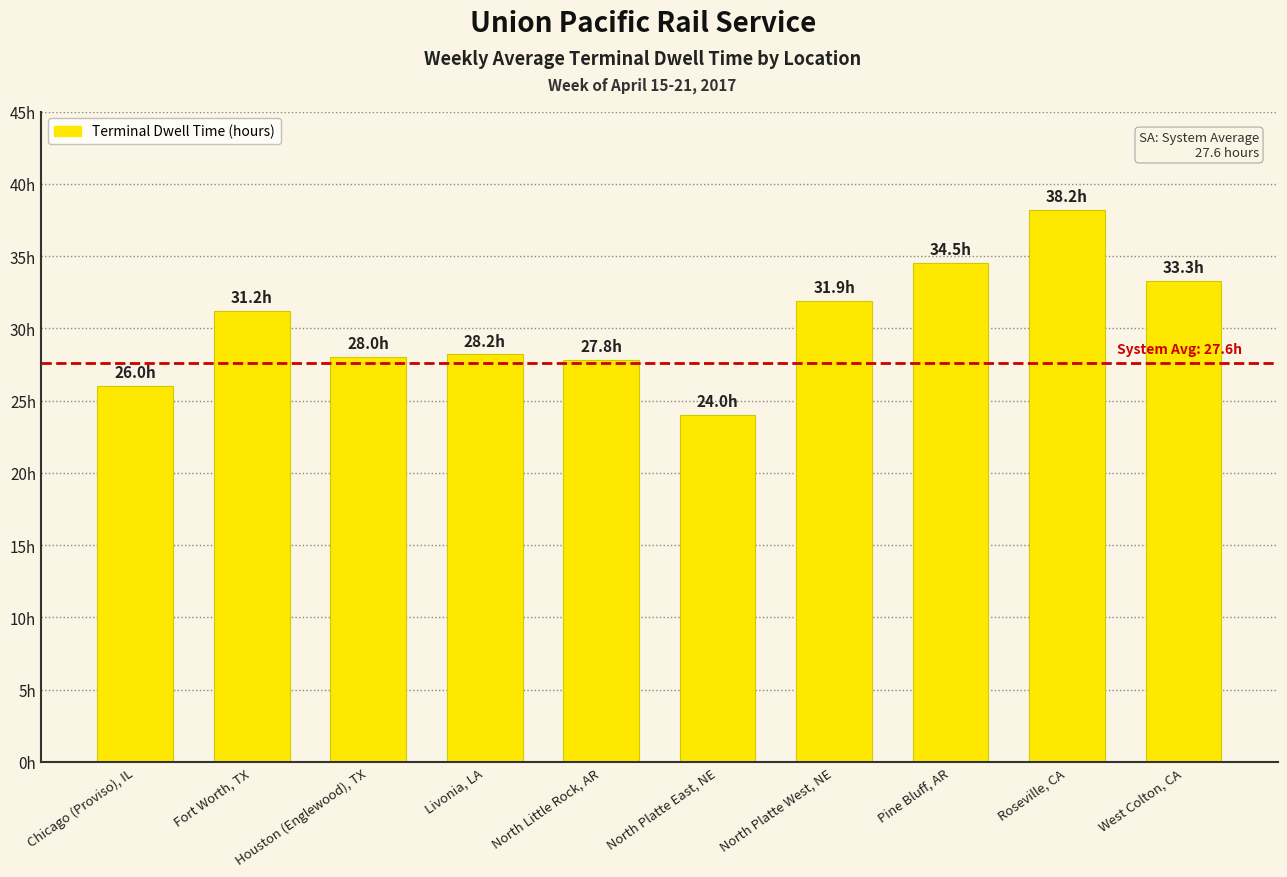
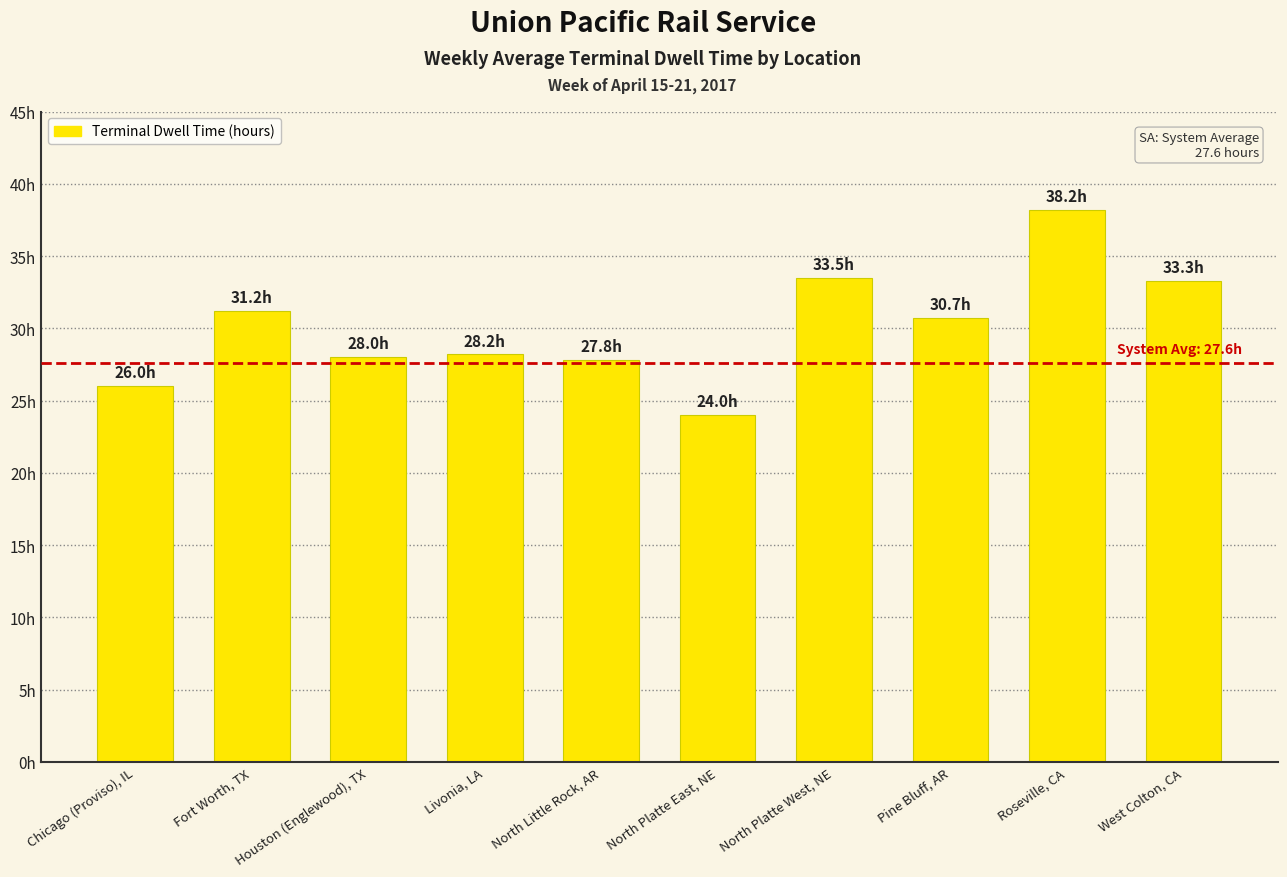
  {
    "Chicago (Proviso), IL": "26.0h",
    "Fort Worth, TX": "31.2h",
    "Houston (Englewood), TX": "28.0h",
    "Livonia, LA": "28.2h",
    "North Little Rock, AR": "27.8h",
    "North Platte East, NE": "24.0h",
-   "North Platte West, NE": "31.9h",
-   "Pine Bluff, AR": "34.5h",
+   "North Platte West, NE": "33.5h",
+   "Pine Bluff, AR": "30.7h",
    "Roseville, CA": "38.2h",
    "West Colton, CA": "33.3h"
  }
